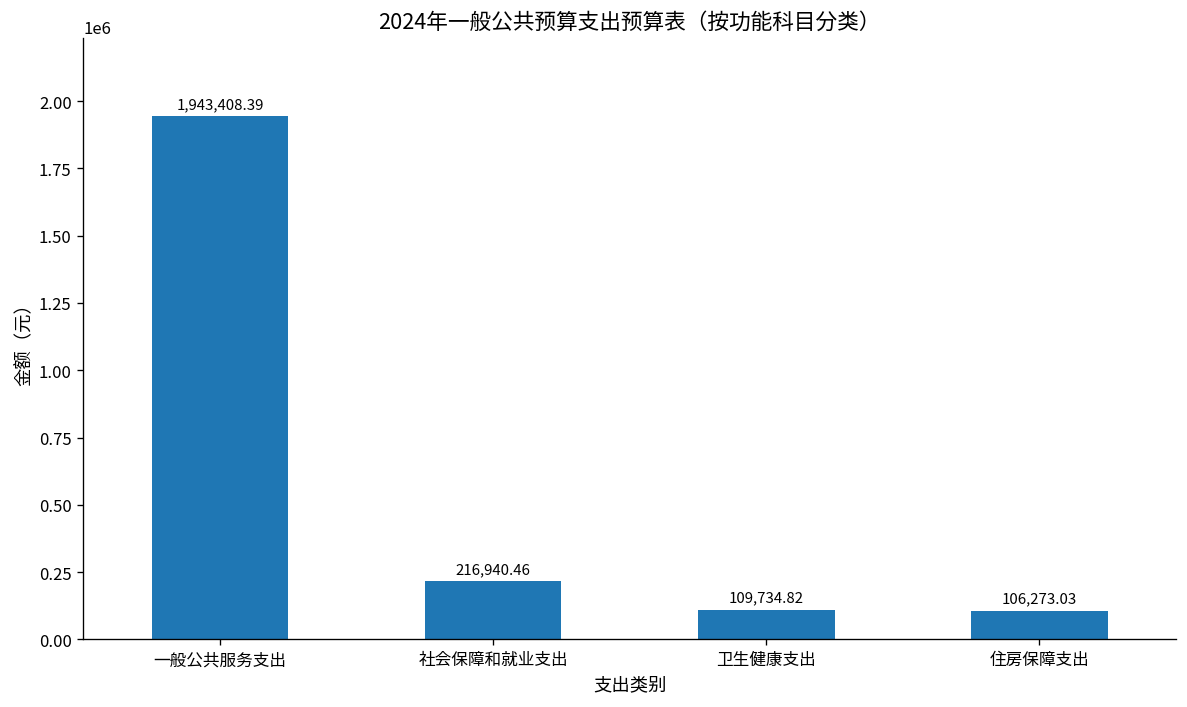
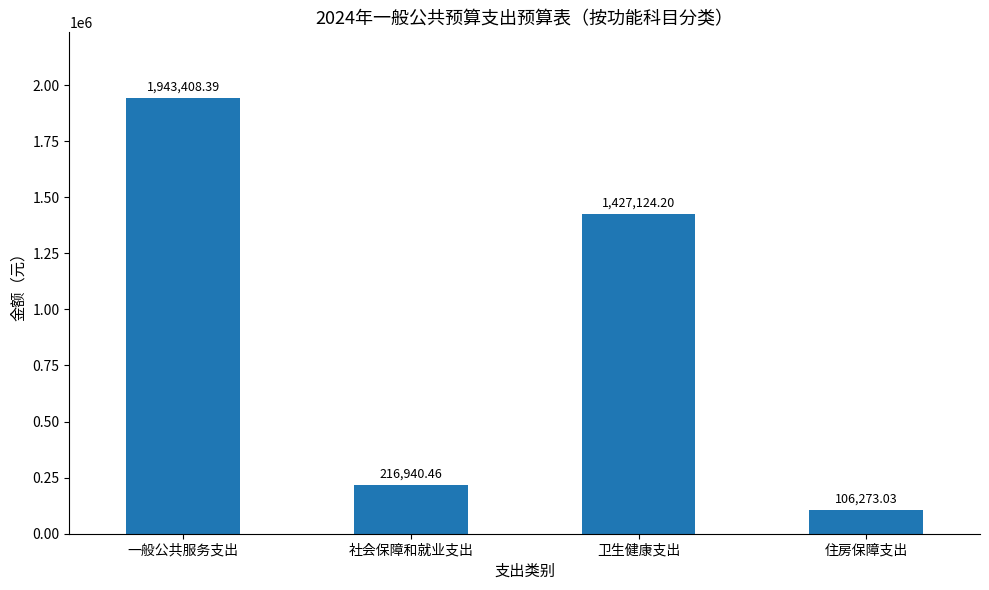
  {
    "一般公共服务支出": "1,943,408.39",
    "社会保障和就业支出": "216,940.46",
-   "卫生健康支出": "109,734.82",
+   "卫生健康支出": "1,427,124.20",
    "住房保障支出": "106,273.03"
  }
